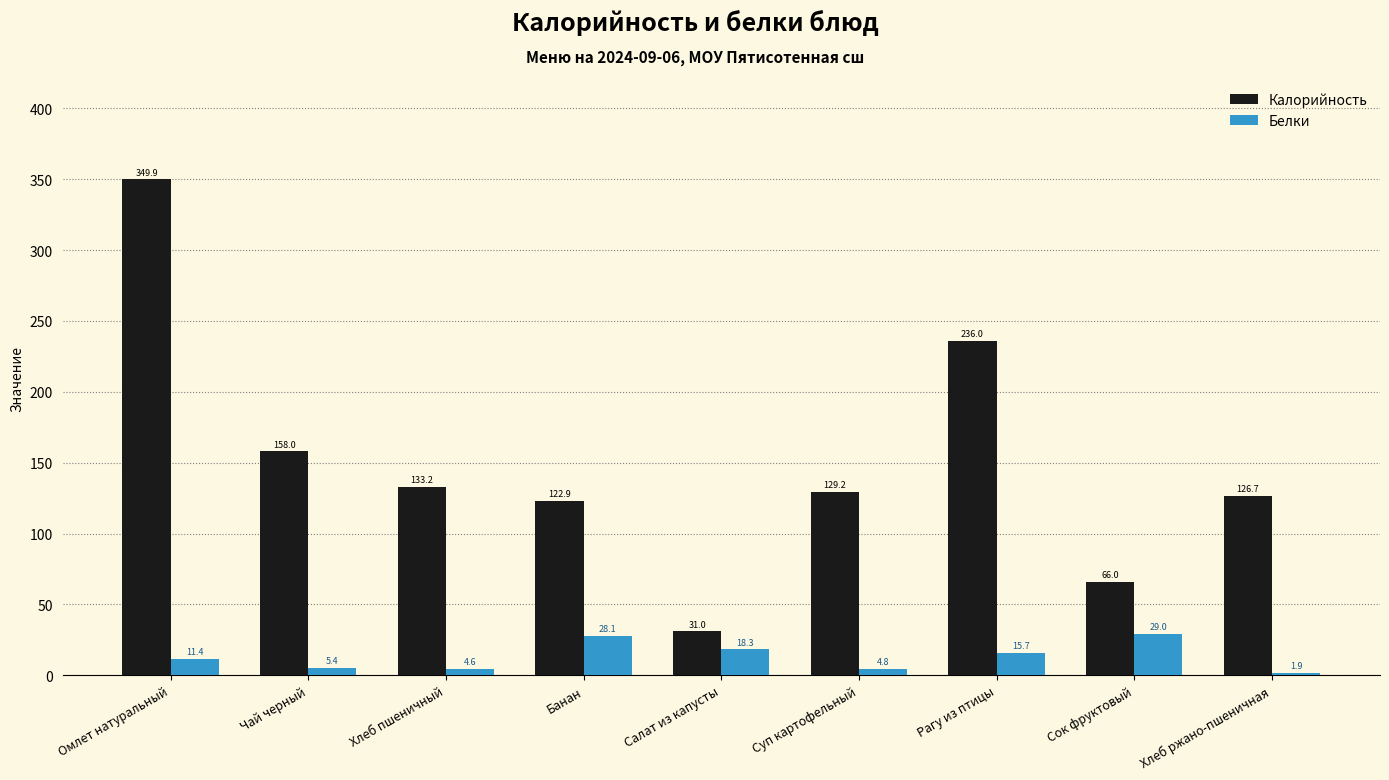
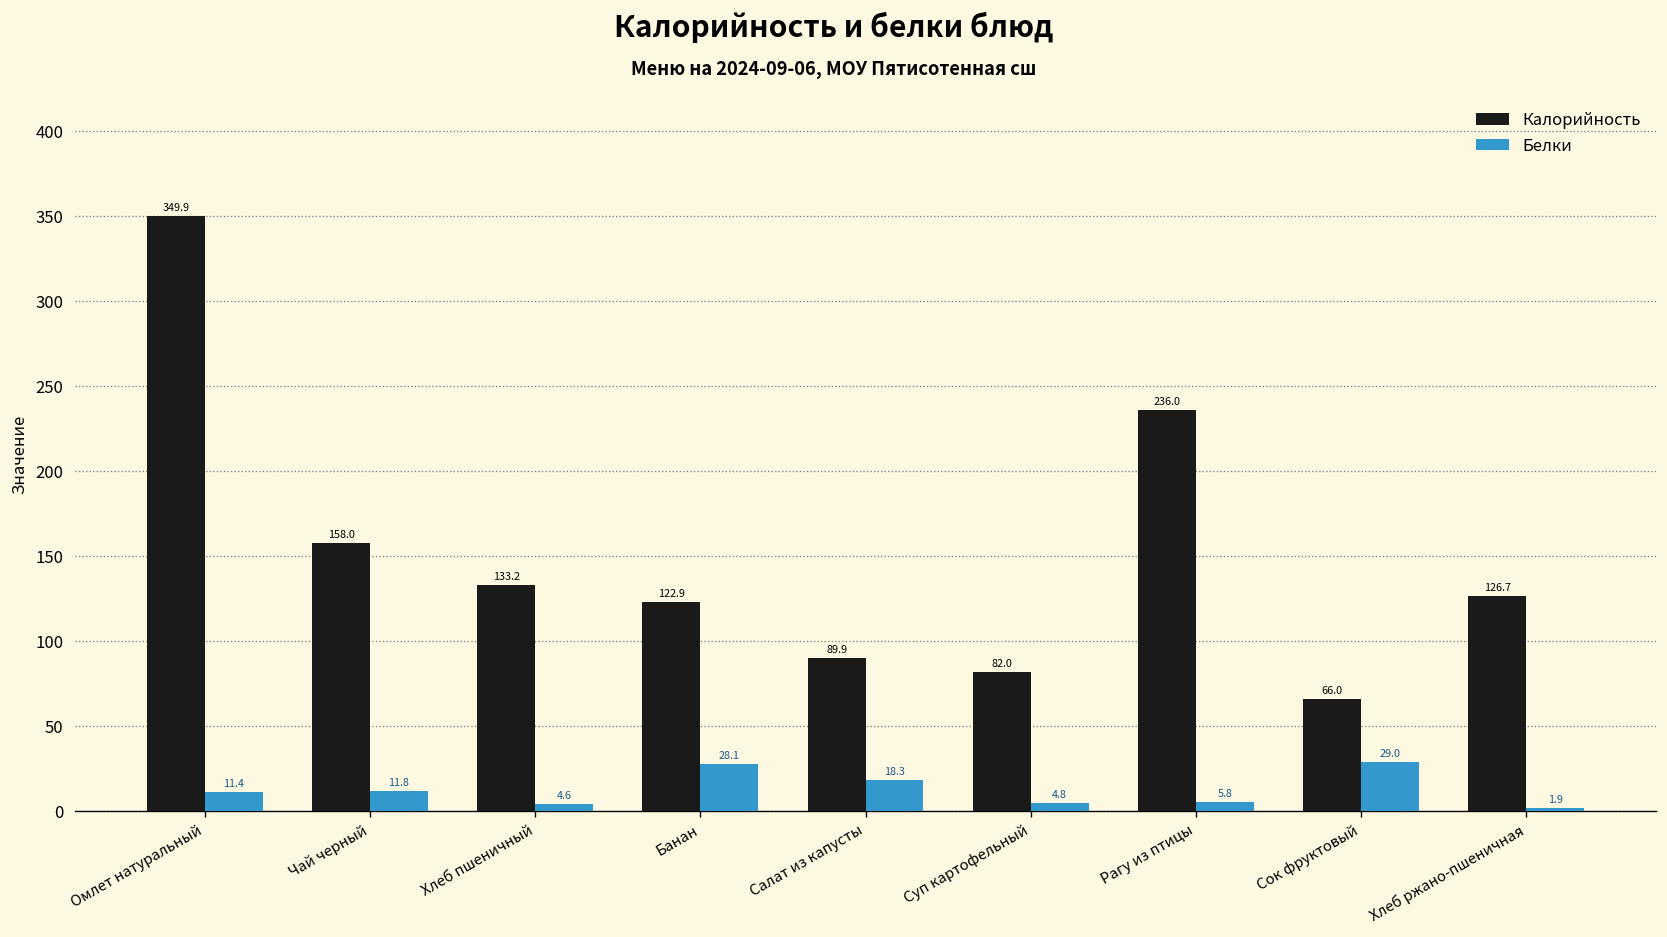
  {
    "Калорийность": {
      "Омлет натуральный": 349.9,
      "Чай черный": 158.0,
      "Хлеб пшеничный": 133.2,
      "Банан": 122.9,
-     "Салат из капусты": 31.0,
-     "Суп картофельный": 129.2,
+     "Салат из капусты": 89.9,
+     "Суп картофельный": 82.0,
      "Рагу из птицы": 236.0,
      "Сок фруктовый": 66.0,
      "Хлеб ржано-пшеничная": 126.7
    },
    "Белки": {
      "Омлет натуральный": 11.4,
-     "Чай черный": 5.4,
+     "Чай черный": 11.8,
      "Хлеб пшеничный": 4.6,
      "Банан": 28.1,
      "Салат из капусты": 18.3,
      "Суп картофельный": 4.8,
-     "Рагу из птицы": 15.7,
+     "Рагу из птицы": 5.8,
      "Сок фруктовый": 29.0,
      "Хлеб ржано-пшеничная": 1.9
    }
  }
